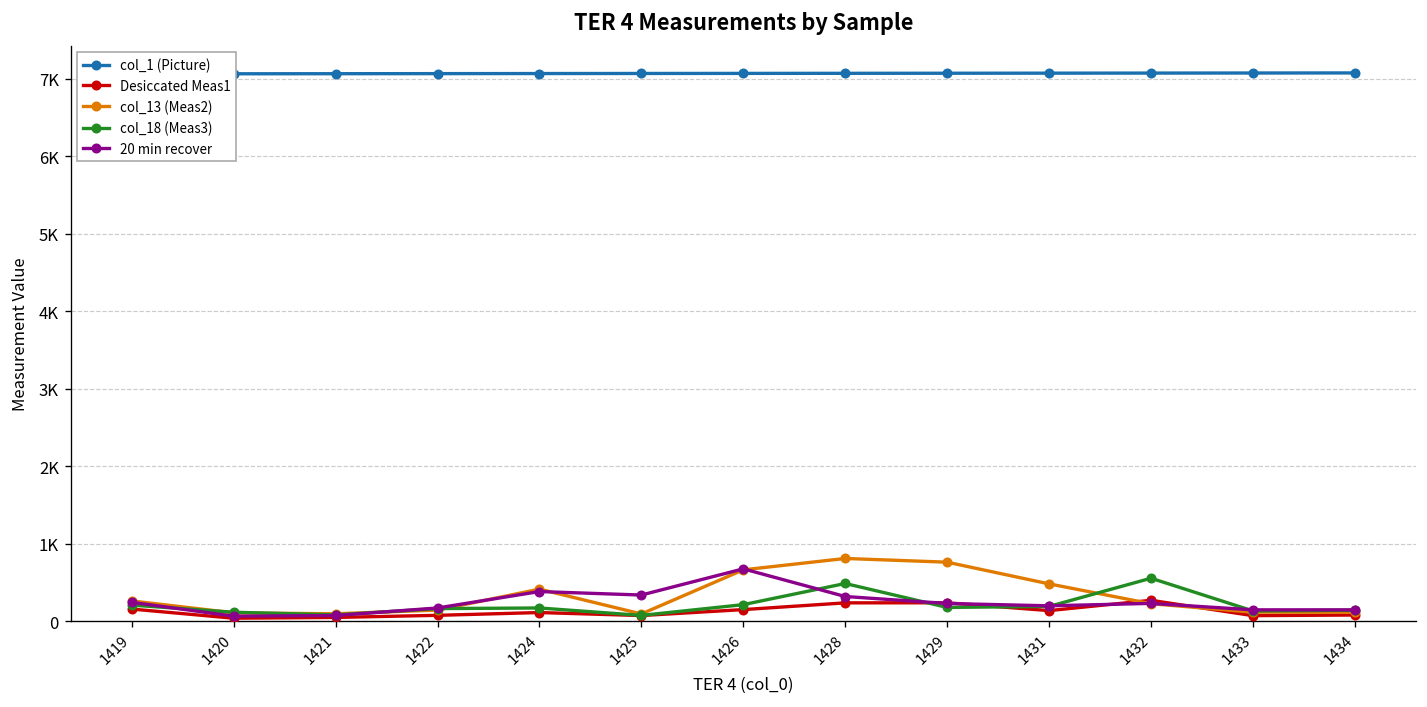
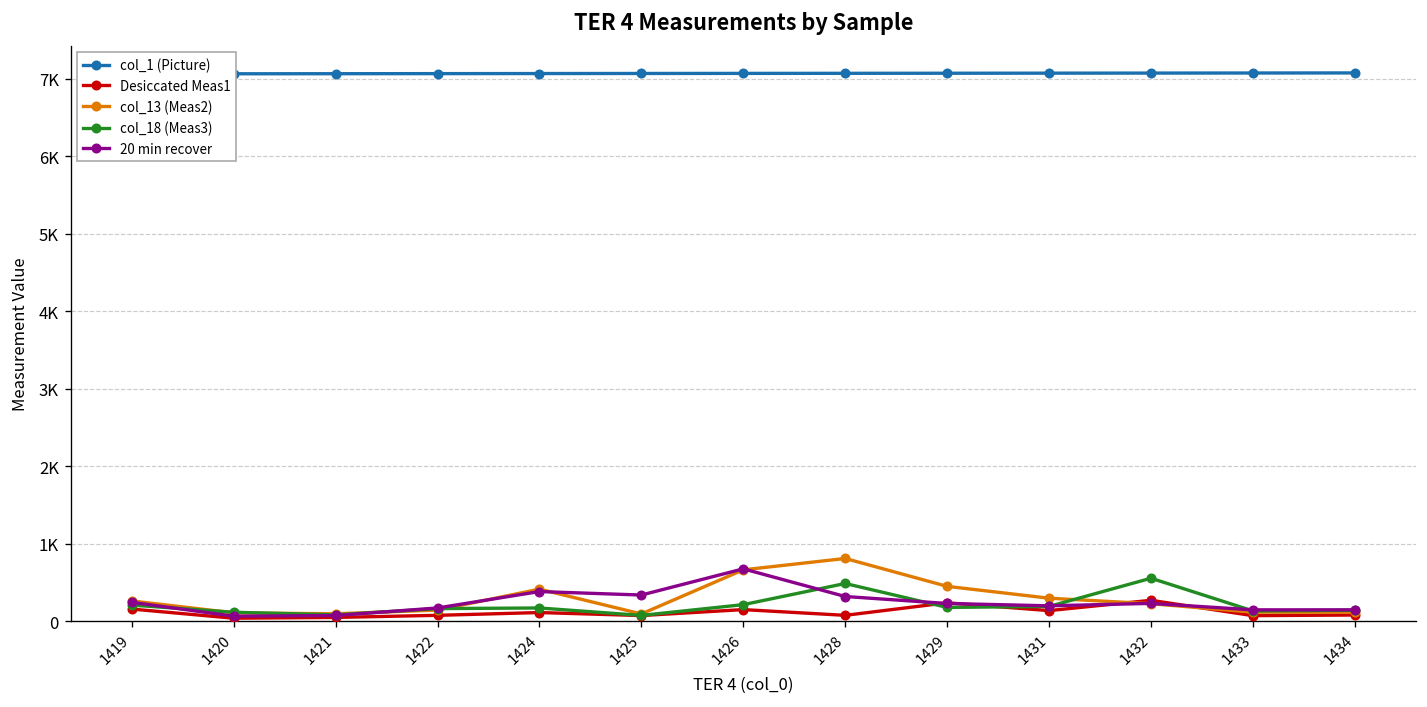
  {
    "col_1 (Picture)": {
      "1421": 7100,
      "1422": 7100,
      "1424": 7100,
      "1425": 7100,
      "1426": 7100,
      "1428": 7100,
      "1429": 7100,
      "1431": 7100,
      "1432": 7100,
      "1433": 7100,
      "1434": 7100
    },
    "Desiccated Meas1": {
      "1419": 200,
      "1422": 100,
      "1424": 100,
      "1426": 100,
-     "1428": 200,
+     "1428": 100,
      "1431": 100,
      "1432": 300,
      "1433": 100
    },
    "col_13 (Meas2)": {
      "1428": 800,
-     "1429": 800,
-     "1431": 500
+     "1429": 400,
+     "1431": 300
    },
    "col_18 (Meas3)": {
      "1424": 200,
      "1426": 200,
      "1428": 500,
      "1429": 200,
      "1432": 600
    },
    "20 min recover": {
      "1425": 300,
      "1428": 300
    }
  }
